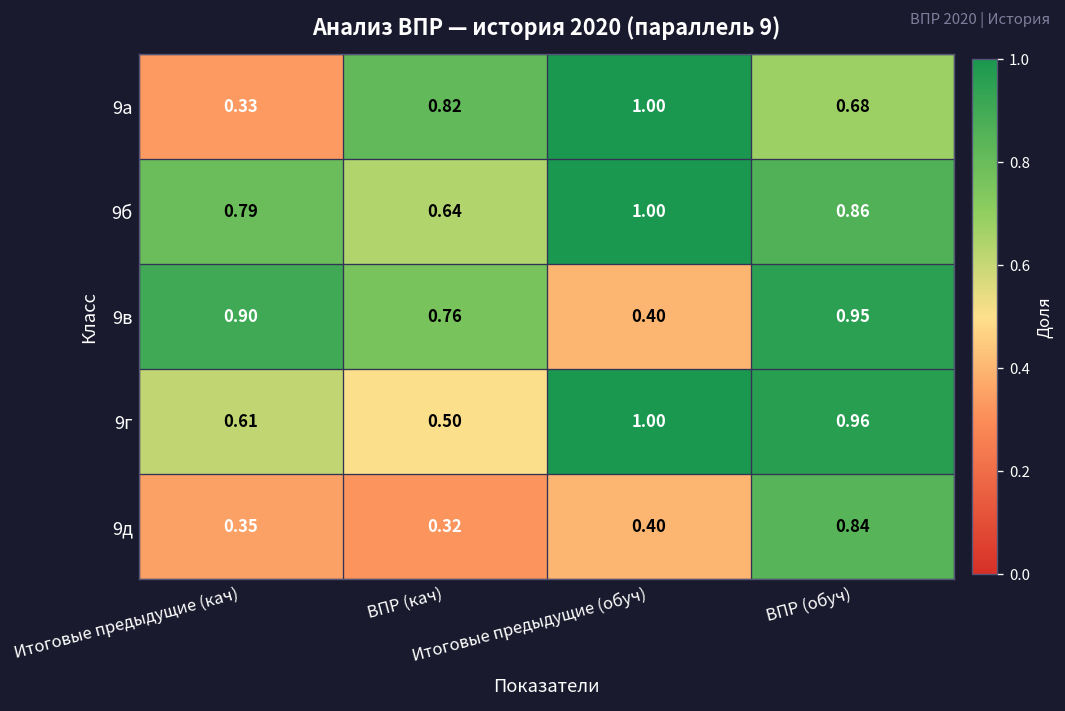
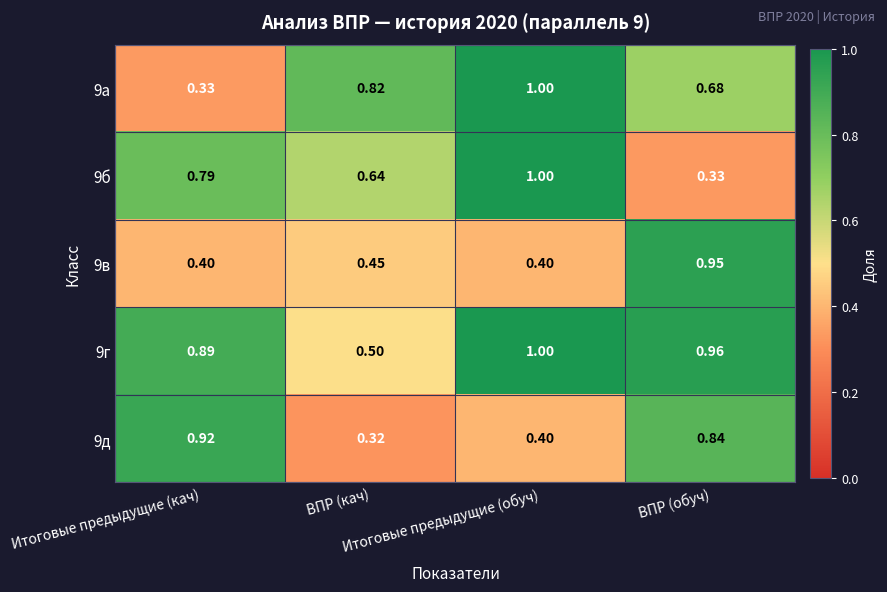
  {
    "9а": {
      "Итоговые предыдущие (кач)": 0.33,
      "ВПР (кач)": 0.82,
      "Итоговые предыдущие (обуч)": 1.00,
      "ВПР (обуч)": 0.68
    },
    "9б": {
      "Итоговые предыдущие (кач)": 0.79,
      "ВПР (кач)": 0.64,
      "Итоговые предыдущие (обуч)": 1.00,
-     "ВПР (обуч)": 0.86
+     "ВПР (обуч)": 0.33
    },
    "9в": {
-     "Итоговые предыдущие (кач)": 0.90,
-     "ВПР (кач)": 0.76,
+     "Итоговые предыдущие (кач)": 0.40,
+     "ВПР (кач)": 0.45,
      "Итоговые предыдущие (обуч)": 0.40,
      "ВПР (обуч)": 0.95
    },
    "9г": {
-     "Итоговые предыдущие (кач)": 0.61,
+     "Итоговые предыдущие (кач)": 0.89,
      "ВПР (кач)": 0.50,
      "Итоговые предыдущие (обуч)": 1.00,
      "ВПР (обуч)": 0.96
    },
    "9д": {
-     "Итоговые предыдущие (кач)": 0.35,
+     "Итоговые предыдущие (кач)": 0.92,
      "ВПР (кач)": 0.32,
      "Итоговые предыдущие (обуч)": 0.40,
      "ВПР (обуч)": 0.84
    }
  }
